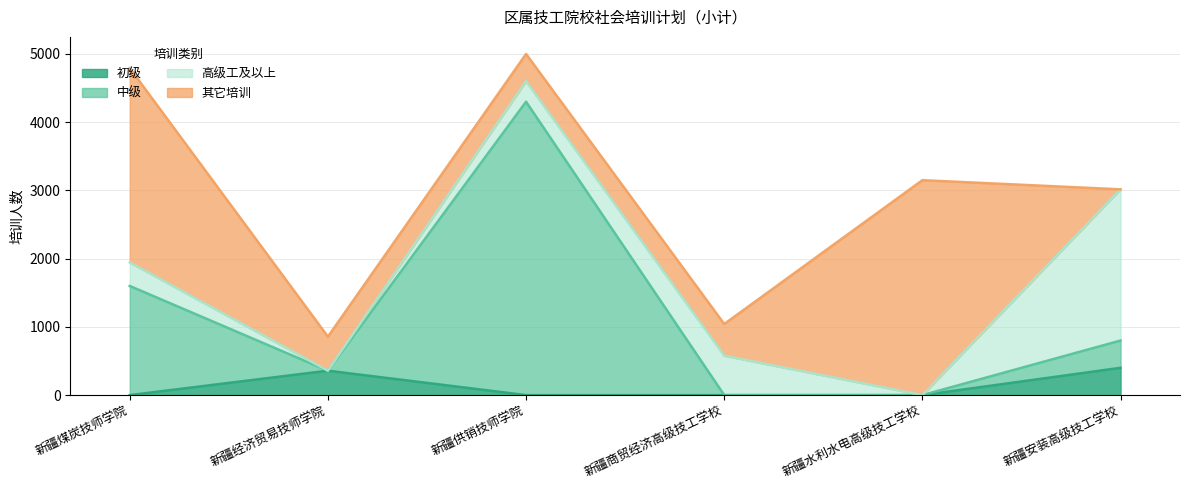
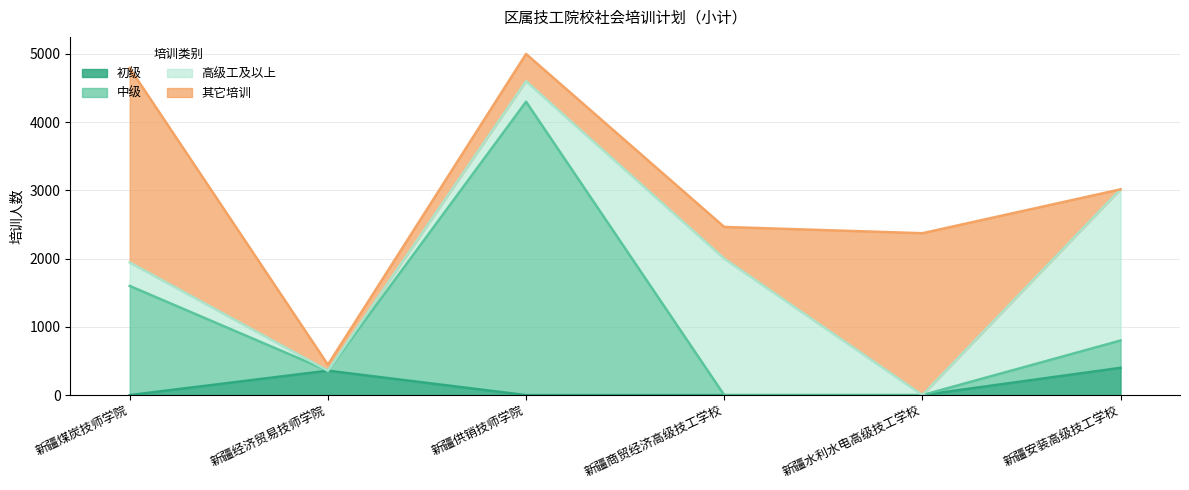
  {
    "高级工及以上": {
      "新疆煤炭技师学院": 300,
      "新疆供销技师学院": 300,
-     "新疆商贸经济高级技工学校": 600
+     "新疆商贸经济高级技工学校": 2000
    },
    "其它培训": {
      "新疆煤炭技师学院": 2800,
-     "新疆经济贸易技师学院": 500,
+     "新疆经济贸易技师学院": 100,
      "新疆供销技师学院": 400,
      "新疆商贸经济高级技工学校": 500,
-     "新疆水利水电高级技工学校": 3200
+     "新疆水利水电高级技工学校": 2400
    }
  }
